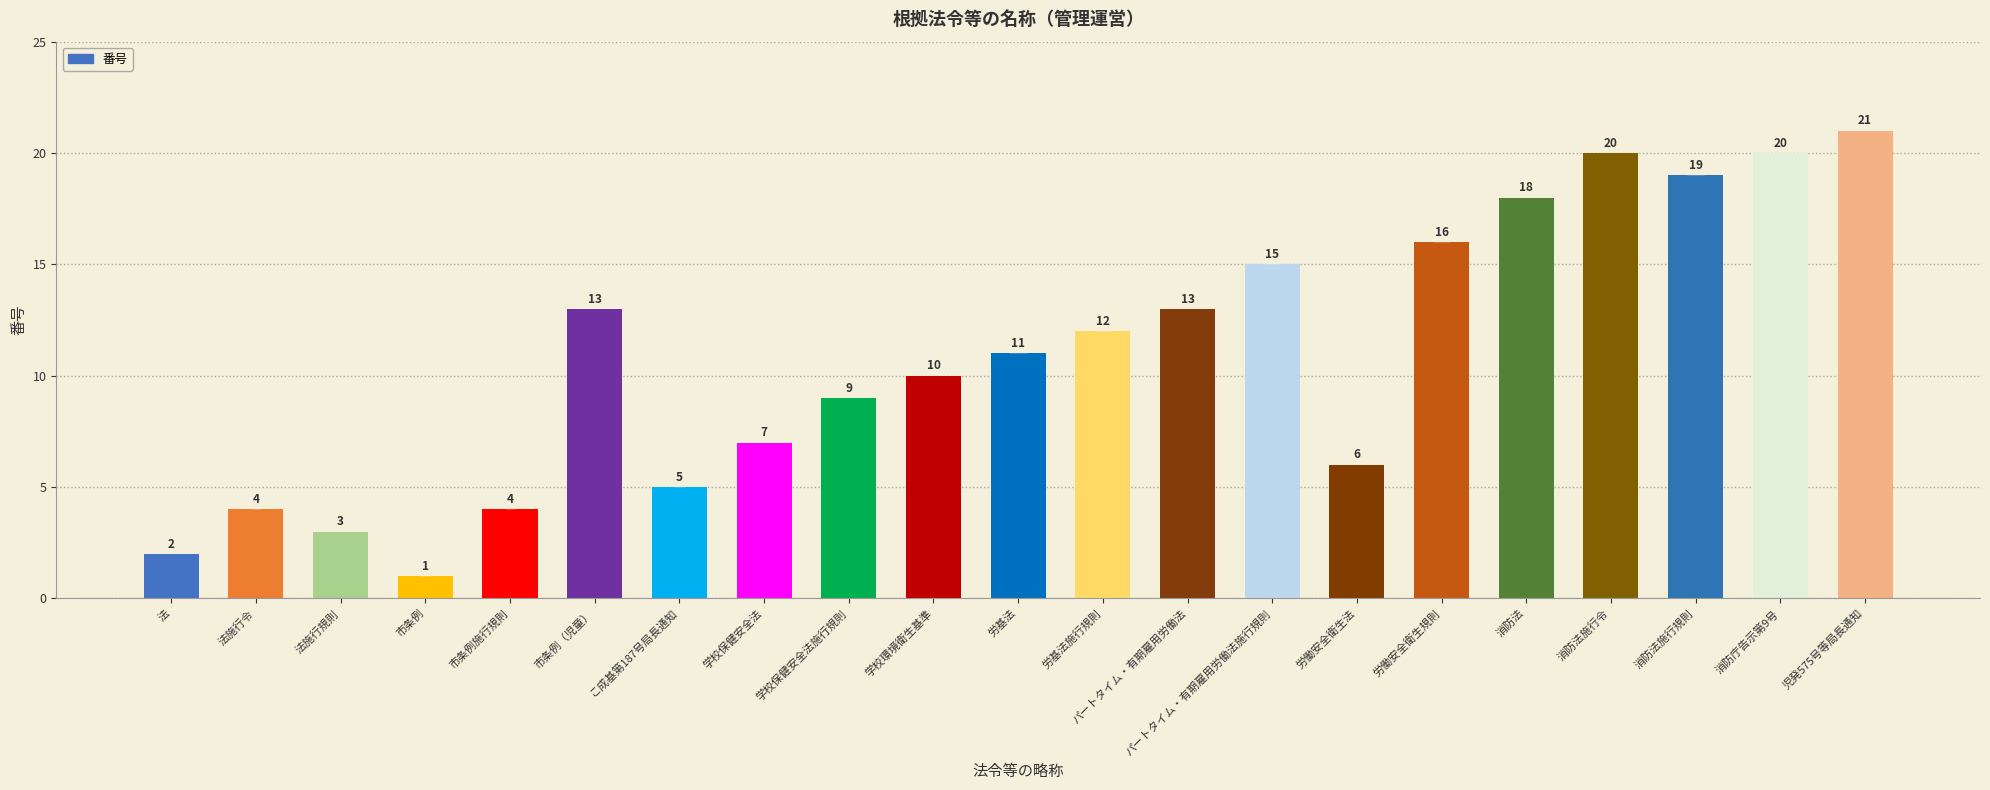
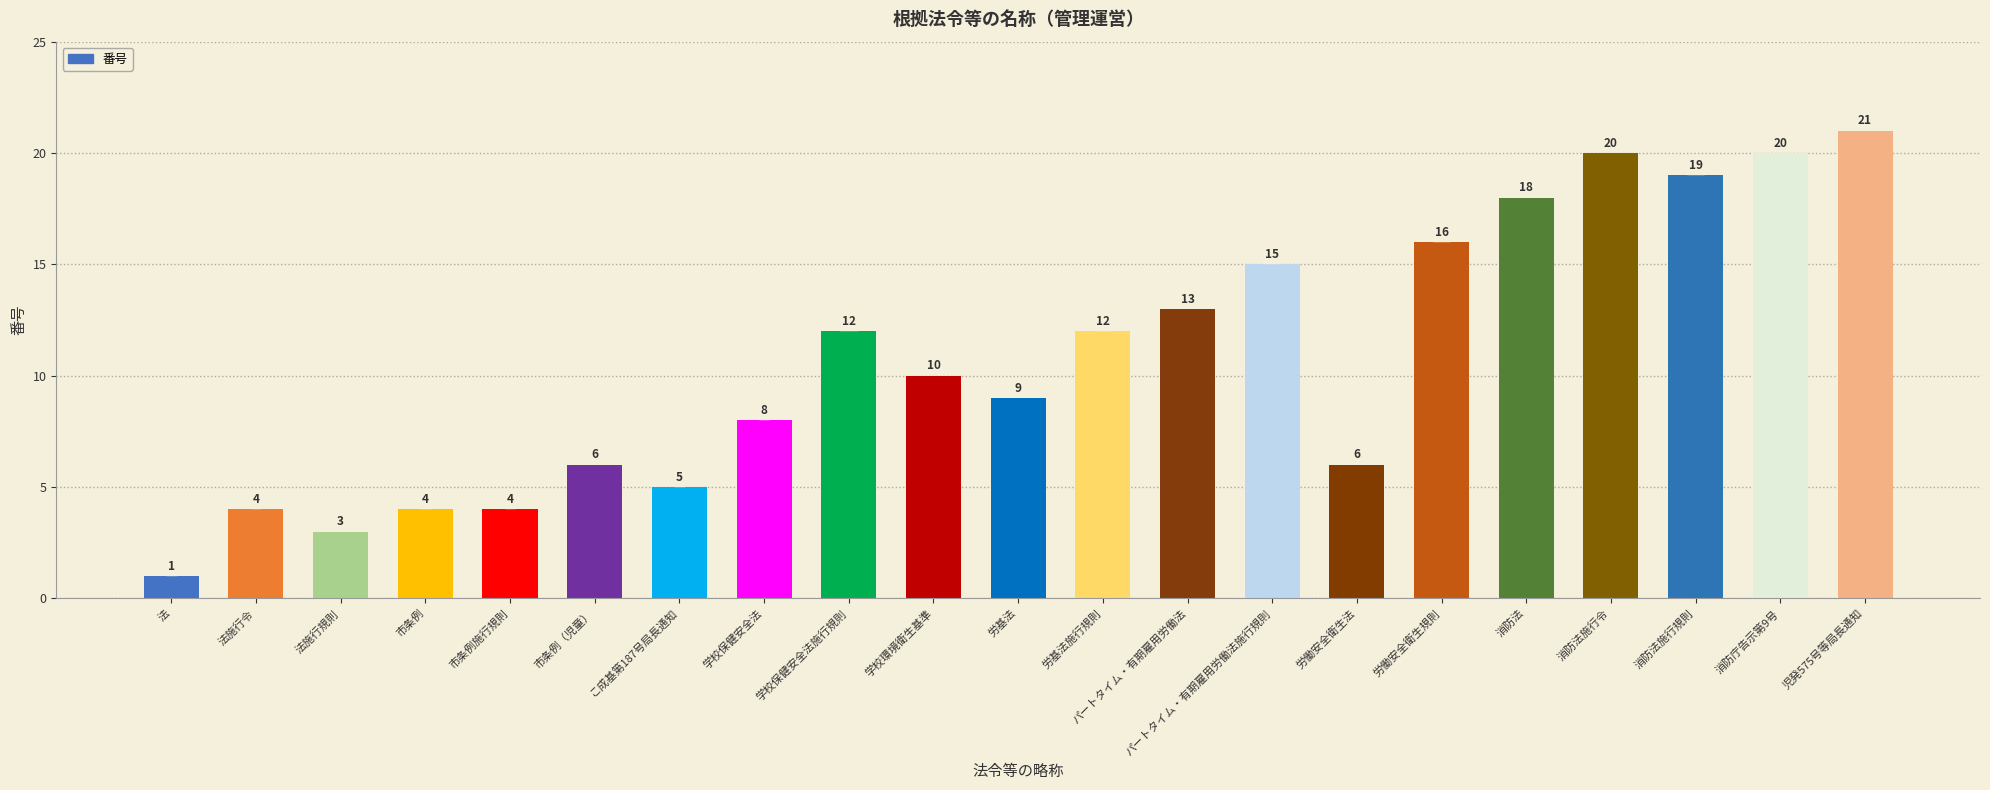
  {
-   "法": 2,
-   "市条例": 1,
-   "市条例（児童）": 13,
-   "学校保健安全法": 7,
-   "学校保健安全法施行規則": 9,
-   "労基法": 11
+   "法": 1,
+   "市条例": 4,
+   "市条例（児童）": 6,
+   "学校保健安全法": 8,
+   "学校保健安全法施行規則": 12,
+   "労基法": 9
  }
